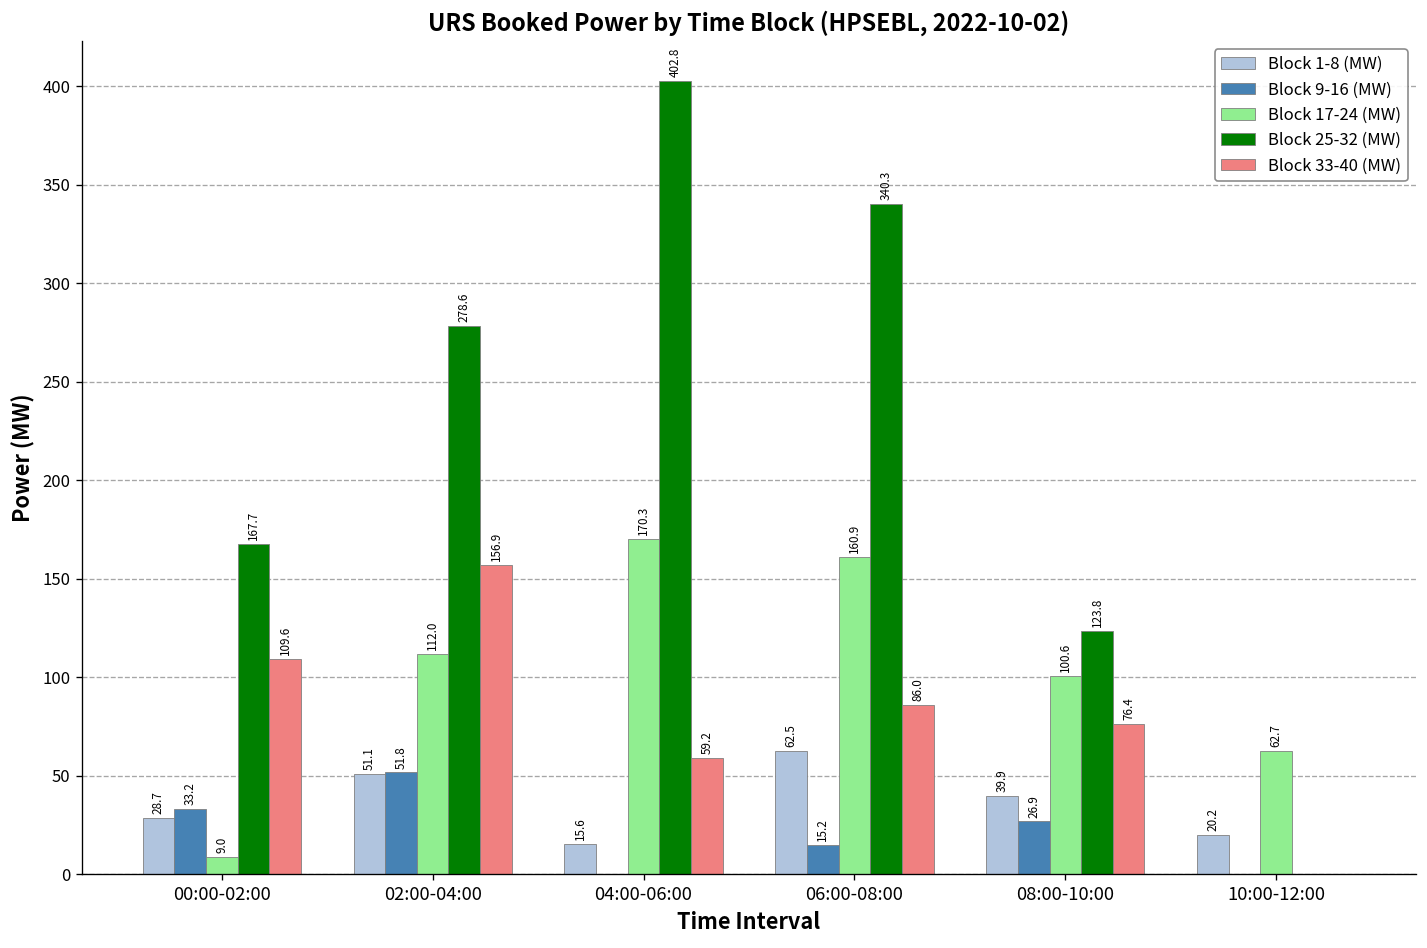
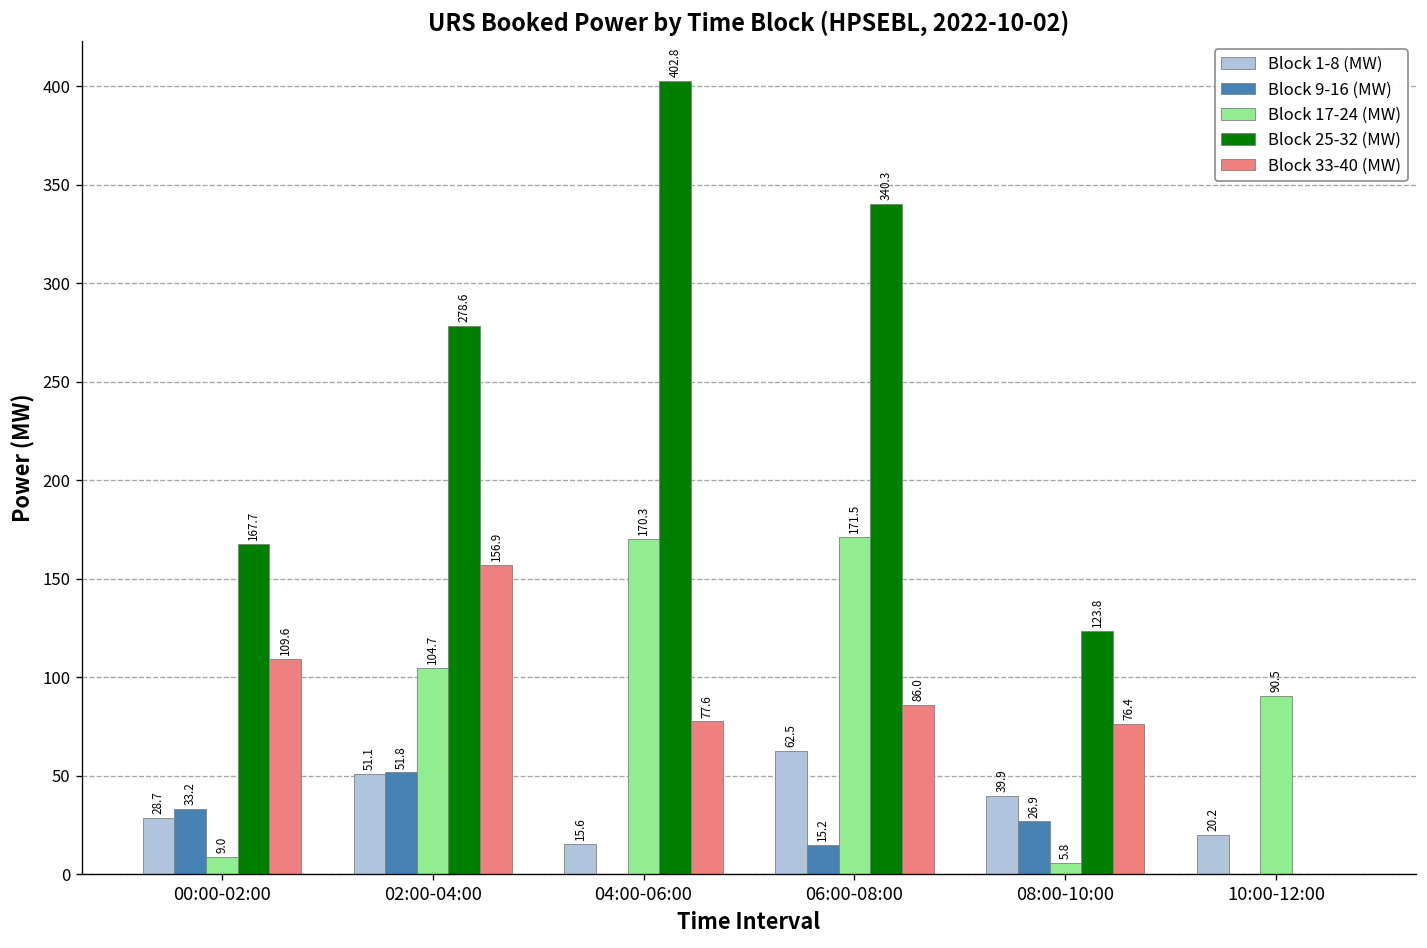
  {
    "Block 1-8 (MW)": {
      "00:00-02:00": 28.7,
      "02:00-04:00": 51.1,
      "04:00-06:00": 15.6,
      "06:00-08:00": 62.5,
      "08:00-10:00": 39.9,
      "10:00-12:00": 20.2
    },
    "Block 9-16 (MW)": {
      "00:00-02:00": 33.2,
      "02:00-04:00": 51.8,
      "06:00-08:00": 15.2,
      "08:00-10:00": 26.9
    },
    "Block 17-24 (MW)": {
      "00:00-02:00": 9.0,
-     "02:00-04:00": 112.0,
+     "02:00-04:00": 104.7,
      "04:00-06:00": 170.3,
-     "06:00-08:00": 160.9,
-     "08:00-10:00": 100.6,
-     "10:00-12:00": 62.7
+     "06:00-08:00": 171.5,
+     "08:00-10:00": 5.8,
+     "10:00-12:00": 90.5
    },
    "Block 25-32 (MW)": {
      "00:00-02:00": 167.7,
      "02:00-04:00": 278.6,
      "04:00-06:00": 402.8,
      "06:00-08:00": 340.3,
      "08:00-10:00": 123.8
    },
    "Block 33-40 (MW)": {
      "00:00-02:00": 109.6,
      "02:00-04:00": 156.9,
-     "04:00-06:00": 59.2,
+     "04:00-06:00": 77.6,
      "06:00-08:00": 86.0,
      "08:00-10:00": 76.4
    }
  }
